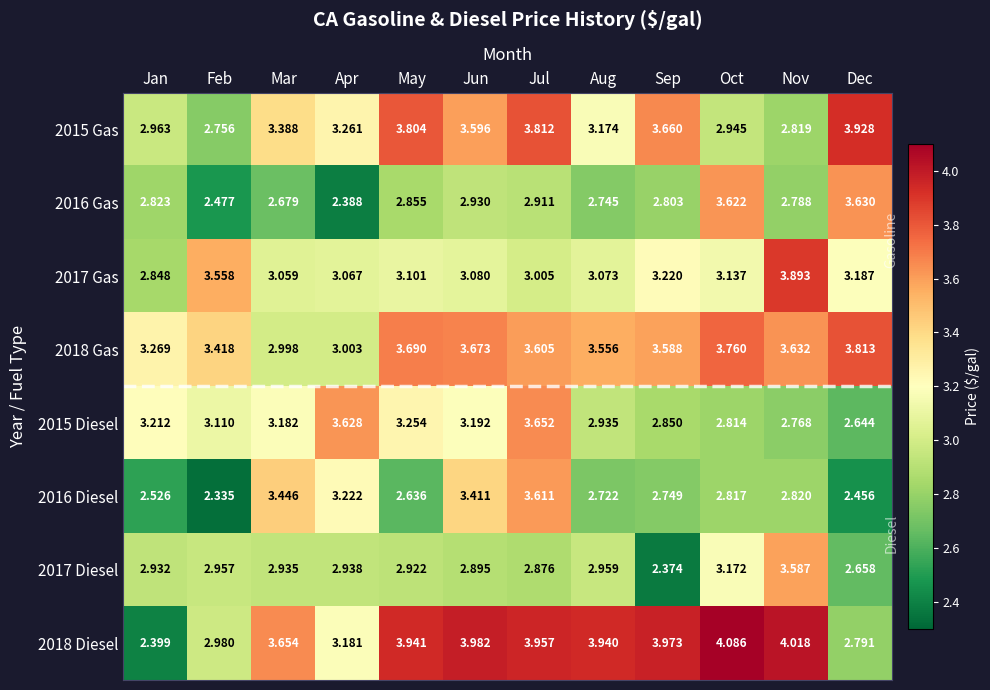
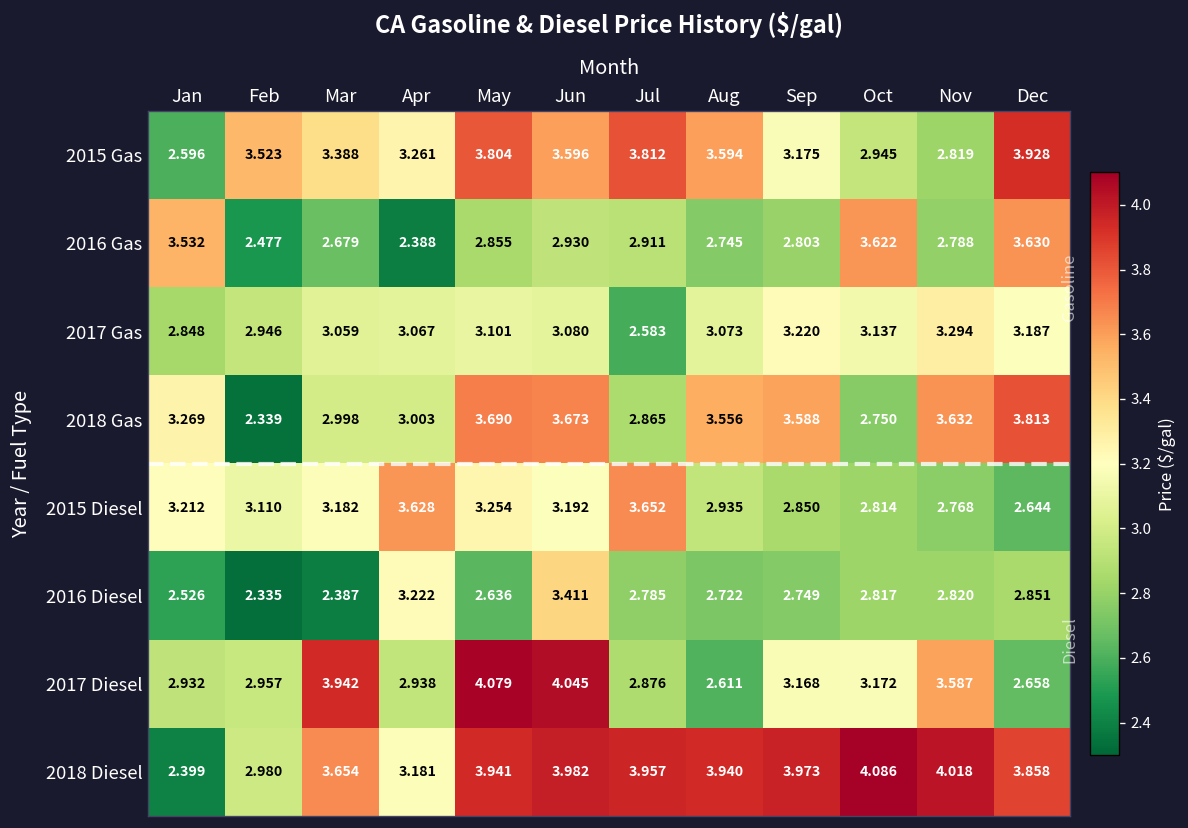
  {
    "2015 Gas": {
-     "Jan": 2.963,
-     "Feb": 2.756,
+     "Jan": 2.596,
+     "Feb": 3.523,
      "Mar": 3.388,
      "Apr": 3.261,
      "May": 3.804,
      "Jun": 3.596,
      "Jul": 3.812,
-     "Aug": 3.174,
-     "Sep": 3.660,
+     "Aug": 3.594,
+     "Sep": 3.175,
      "Oct": 2.945,
      "Nov": 2.819,
      "Dec": 3.928
    },
    "2016 Gas": {
-     "Jan": 2.823,
+     "Jan": 3.532,
      "Feb": 2.477,
      "Mar": 2.679,
      "Apr": 2.388,
      "May": 2.855,
      "Jun": 2.930,
      "Jul": 2.911,
      "Aug": 2.745,
      "Sep": 2.803,
      "Oct": 3.622,
      "Nov": 2.788
    },
    "2017 Gas": {
      "Jan": 2.848,
-     "Feb": 3.558,
+     "Feb": 2.946,
      "Mar": 3.059,
      "Apr": 3.067,
      "May": 3.101,
      "Jun": 3.080,
-     "Jul": 3.005,
+     "Jul": 2.583,
      "Aug": 3.073,
      "Sep": 3.220,
      "Oct": 3.137,
-     "Nov": 3.893
+     "Nov": 3.294
    },
    "2018 Gas": {
      "Jan": 3.269,
-     "Feb": 3.418,
+     "Feb": 2.339,
      "Mar": 2.998,
      "Apr": 3.003,
      "May": 3.690,
      "Jun": 3.673,
-     "Jul": 3.605,
+     "Jul": 2.865,
      "Aug": 3.556,
      "Sep": 3.588,
-     "Oct": 3.760,
+     "Oct": 2.750,
      "Nov": 3.632,
      "Dec": 3.813
    },
    "2015 Diesel": {
      "Jan": 3.212,
      "Feb": 3.110,
      "Mar": 3.182,
      "Apr": 3.628,
      "May": 3.254,
      "Jun": 3.192,
      "Jul": 3.652,
      "Aug": 2.935,
      "Sep": 2.850,
      "Oct": 2.814,
      "Nov": 2.768,
      "Dec": 2.644
    },
    "2016 Diesel": {
      "Jan": 2.526,
      "Feb": 2.335,
-     "Mar": 3.446,
+     "Mar": 2.387,
      "Apr": 3.222,
      "May": 2.636,
      "Jun": 3.411,
-     "Jul": 3.611,
+     "Jul": 2.785,
      "Aug": 2.722,
      "Sep": 2.749,
      "Oct": 2.817,
      "Nov": 2.820,
-     "Dec": 2.456
+     "Dec": 2.851
    },
    "2017 Diesel": {
      "Jan": 2.932,
      "Feb": 2.957,
-     "Mar": 2.935,
+     "Mar": 3.942,
      "Apr": 2.938,
-     "May": 2.922,
-     "Jun": 2.895,
+     "May": 4.079,
+     "Jun": 4.045,
      "Jul": 2.876,
-     "Aug": 2.959,
-     "Sep": 2.374,
+     "Aug": 2.611,
+     "Sep": 3.168,
      "Oct": 3.172,
      "Nov": 3.587
    },
    "2018 Diesel": {
      "Jan": 2.399,
      "Feb": 2.980,
      "Mar": 3.654,
      "Apr": 3.181,
      "May": 3.941,
      "Jun": 3.982,
      "Jul": 3.957,
      "Aug": 3.940,
      "Sep": 3.973,
      "Oct": 4.086,
      "Nov": 4.018,
-     "Dec": 2.791
+     "Dec": 3.858
    }
  }
